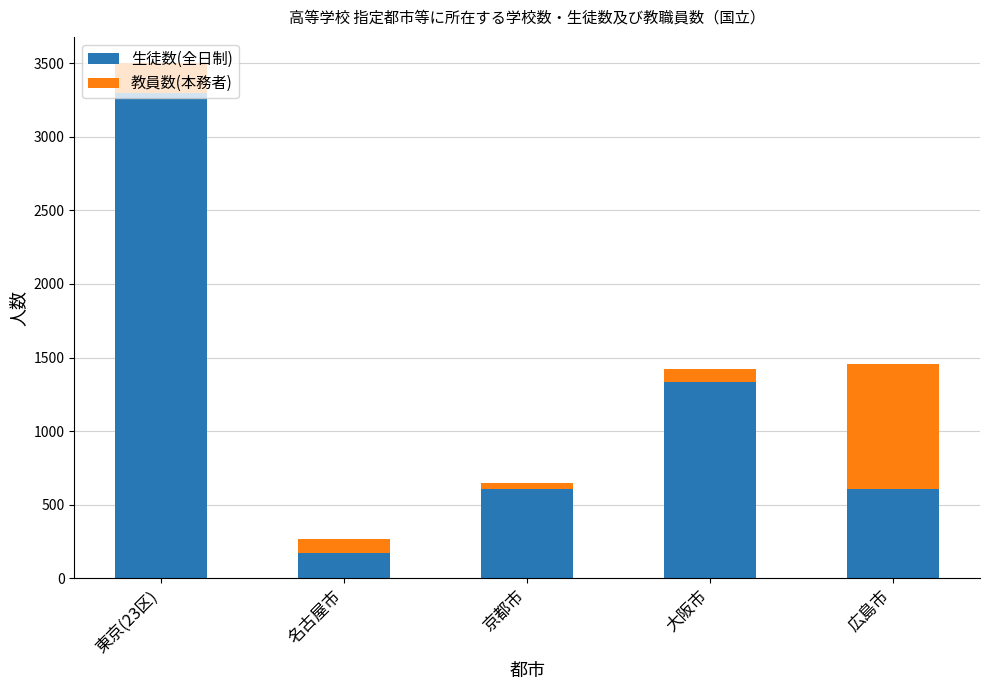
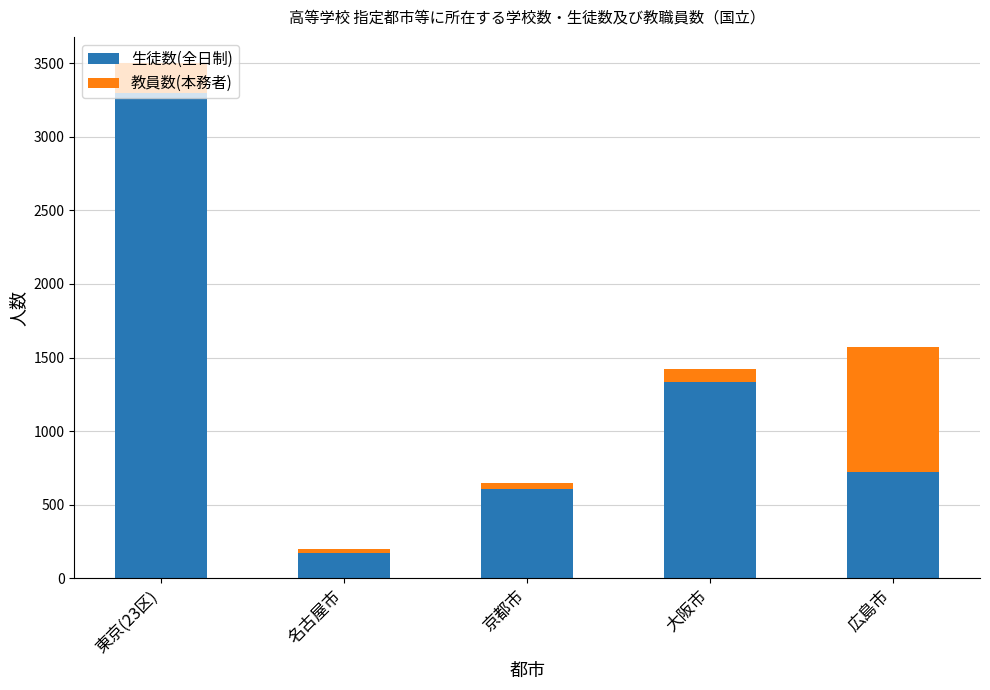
  {
    "生徒数(全日制)": {
      "名古屋市": 170,
      "京都市": 610,
      "大阪市": 1340,
-     "広島市": 610
+     "広島市": 730
    },
    "教員数(本務者)": {
-     "名古屋市": 90,
+     "名古屋市": 30,
      "京都市": 40,
      "大阪市": 80,
      "広島市": 850
    }
  }
